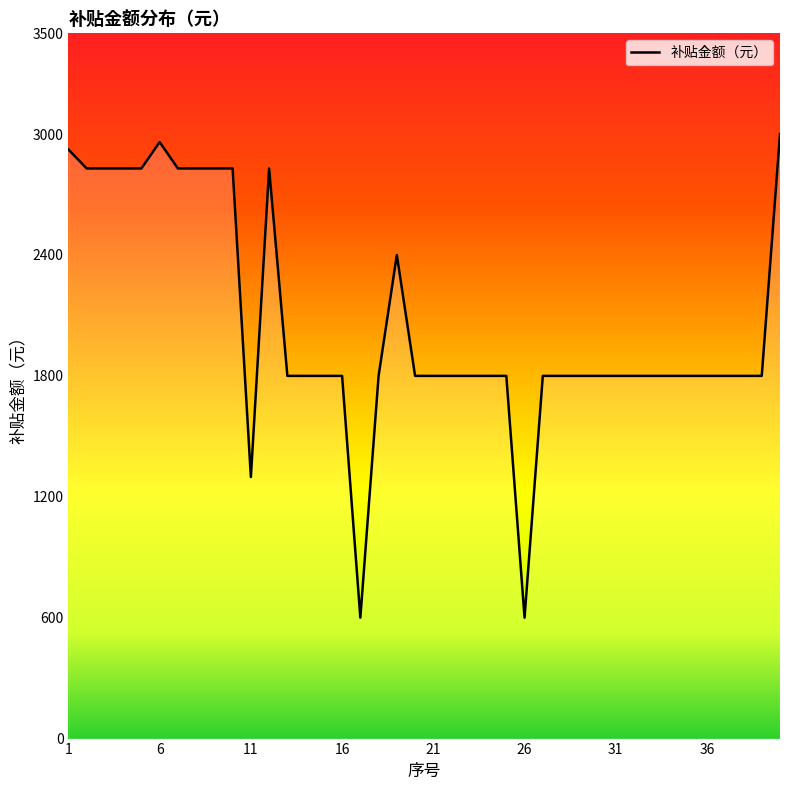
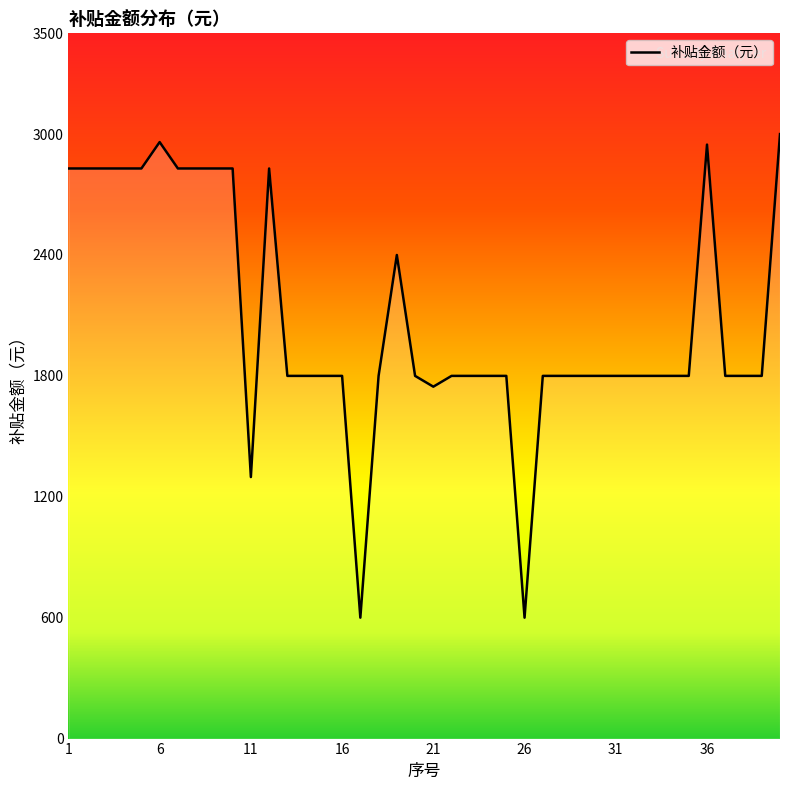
  {
-   "1": 2920,
+   "1": 2830,
    "6": 2960,
    "11": 1300,
    "16": 1800,
-   "21": 1800,
+   "21": 1750,
    "26": 600,
    "31": 1800,
-   "36": 1800
+   "36": 2950
  }
